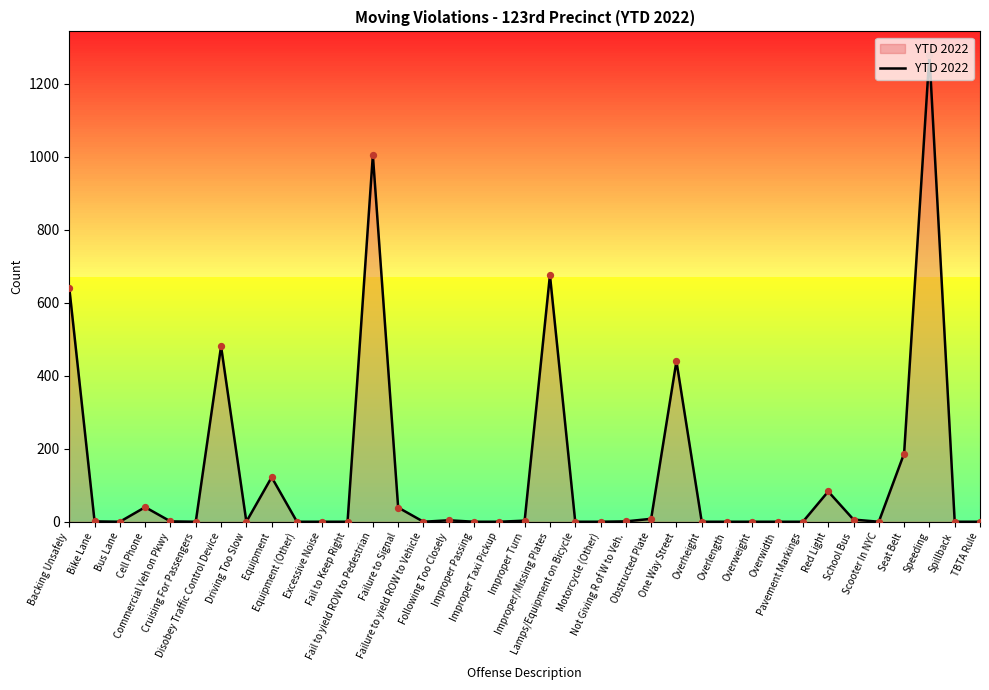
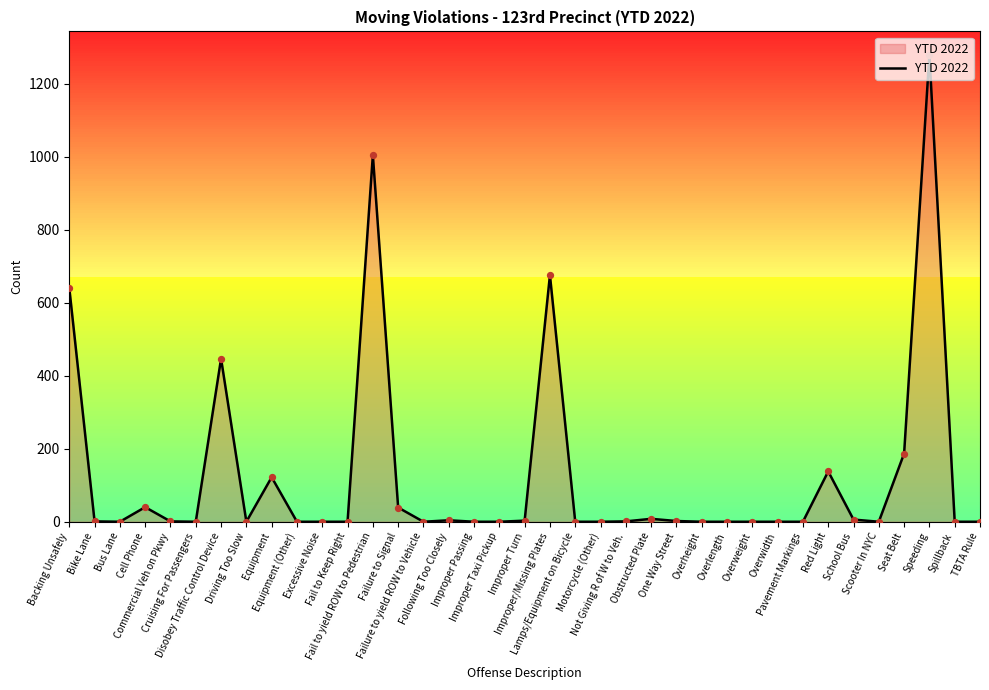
  {
    "Backing Unsafely": 640,
    "Bike Lane": 0,
    "Bus Lane": 0,
    "Cell Phone": 40,
    "Commercial Veh on Pkwy": 0,
    "Cruising For Passengers": 0,
-   "Disobey Traffic Control Device": 480,
+   "Disobey Traffic Control Device": 450,
    "Driving Too Slow": 0,
    "Equipment": 120,
    "Equipment (Other)": 0,
    "Excessive Noise": 0,
    "Fail to Keep Right": 0,
    "Fail to yield ROW to Pedestrian": 1010,
    "Failure to Signal": 40,
    "Failure to yield ROW to Vehicle": 0,
    "Following Too Closely": 0,
    "Improper Passing": 0,
    "Improper Taxi Pickup": 0,
    "Improper Turn": 0,
    "Improper/Missing Plates": 680,
    "Lamps/Equipment on Bicycle": 0,
    "Motorcycle (Other)": 0,
    "Not Giving R of W to Veh.": 0,
    "Obstructed Plate": 10,
-   "One Way Street": 440,
+   "One Way Street": 0,
    "Overheight": 0,
    "Overlength": 0,
    "Overweight": 0,
    "Overwidth": 0,
    "Pavement Markings": 0,
-   "Red Light": 80,
+   "Red Light": 140,
    "School Bus": 10,
    "Scooter In NYC": 0,
    "Seat Belt": 190,
    "Spillback": 0,
    "TBTA Rule": 0
  }
